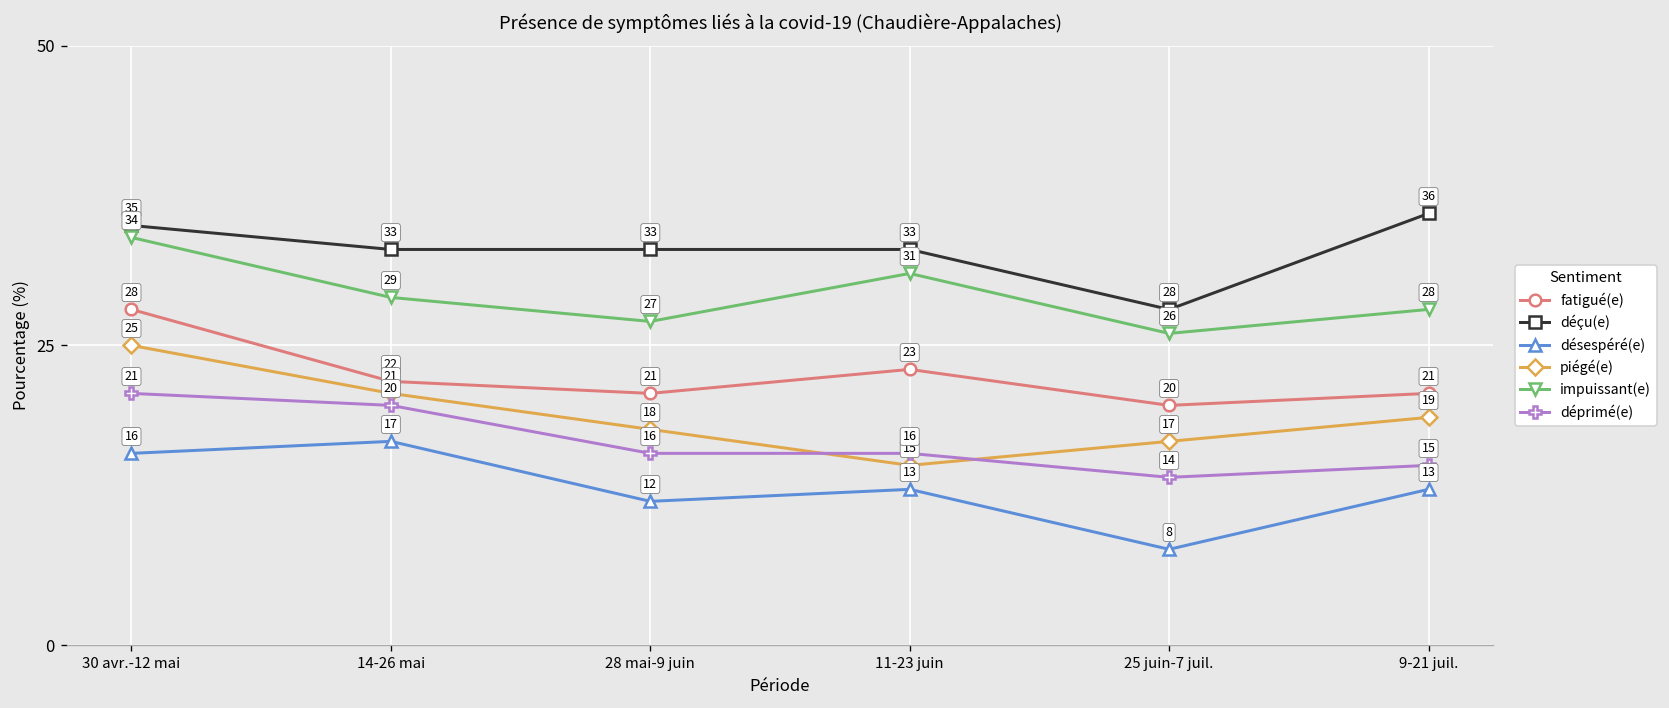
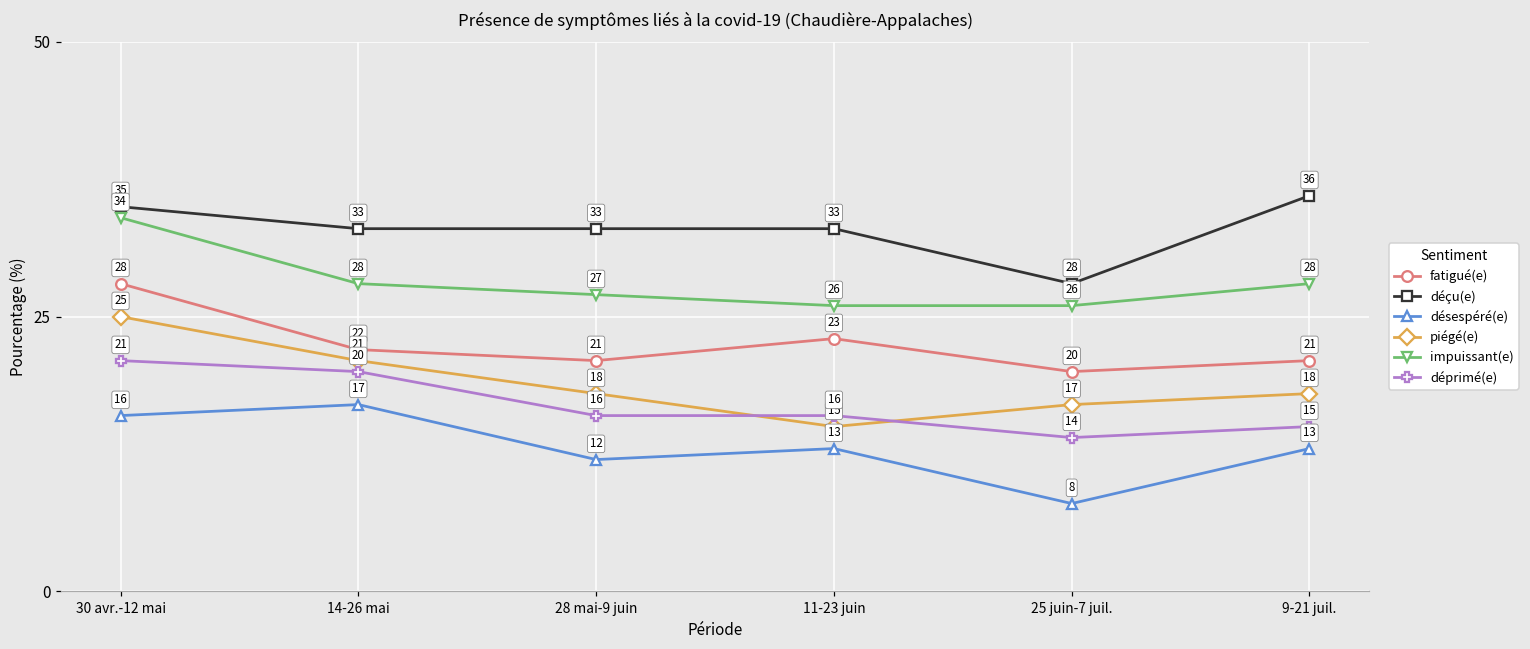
  {
    "piégé(e)": {
-     "9-21 juil.": 19
+     "9-21 juil.": 18
    },
    "impuissant(e)": {
-     "14-26 mai": 29,
-     "11-23 juin": 31
+     "14-26 mai": 28,
+     "11-23 juin": 26
    }
  }
